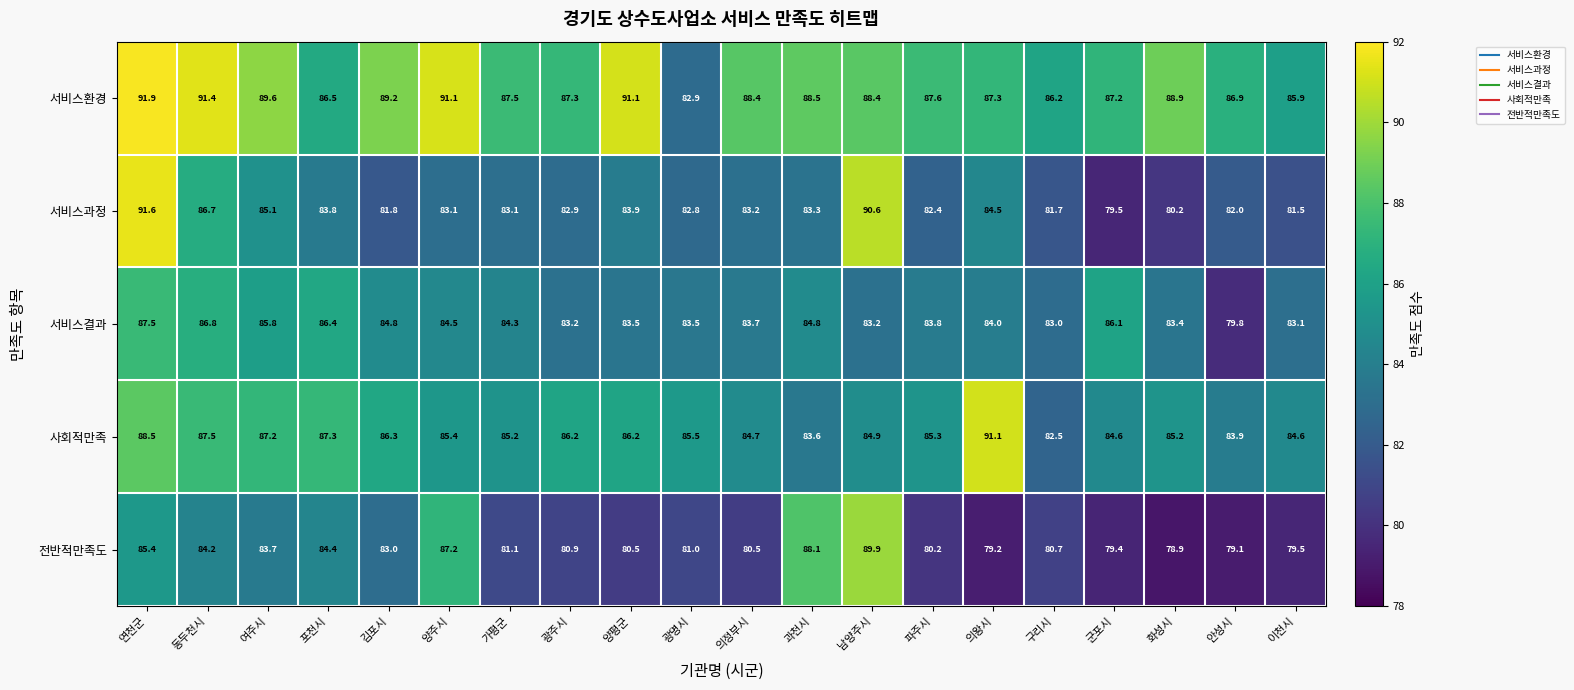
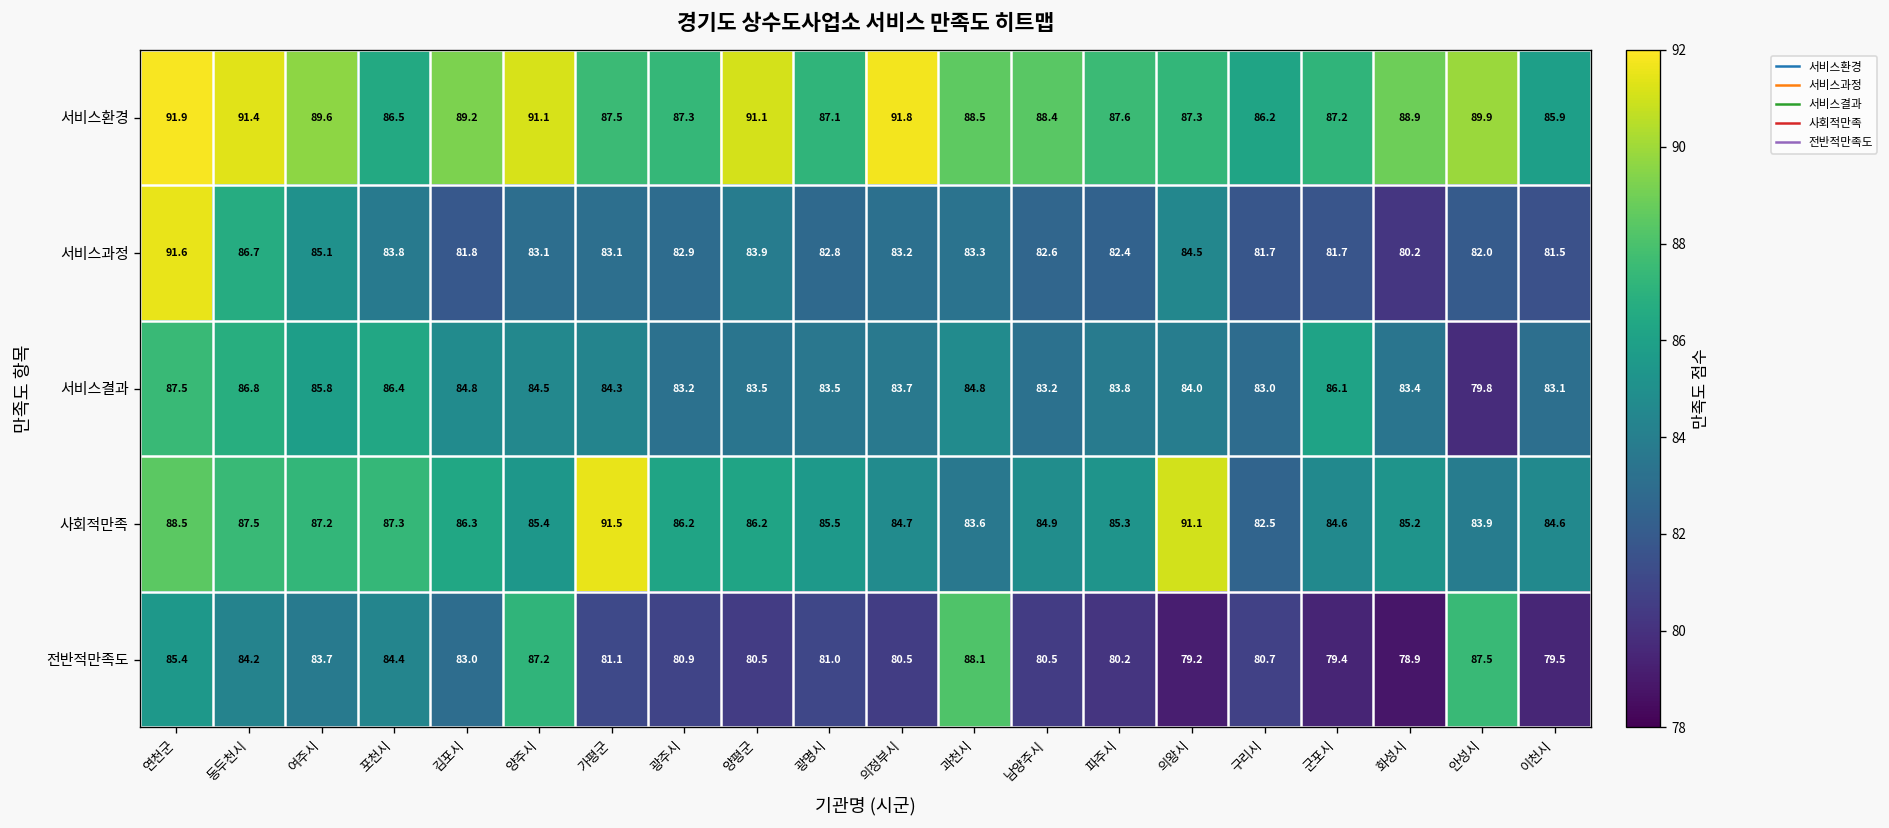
  {
    "서비스환경": {
      "연천군": 91.9,
      "동두천시": 91.4,
      "여주시": 89.6,
      "포천시": 86.5,
      "김포시": 89.2,
      "양주시": 91.1,
      "가평군": 87.5,
      "광주시": 87.3,
      "양평군": 91.1,
-     "광명시": 82.9,
-     "의정부시": 88.4,
+     "광명시": 87.1,
+     "의정부시": 91.8,
      "과천시": 88.5,
      "남양주시": 88.4,
      "파주시": 87.6,
      "의왕시": 87.3,
      "구리시": 86.2,
      "군포시": 87.2,
      "화성시": 88.9,
-     "안성시": 86.9,
+     "안성시": 89.9,
      "이천시": 85.9
    },
    "서비스과정": {
      "연천군": 91.6,
      "동두천시": 86.7,
      "여주시": 85.1,
      "포천시": 83.8,
      "김포시": 81.8,
      "양주시": 83.1,
      "가평군": 83.1,
      "광주시": 82.9,
      "양평군": 83.9,
      "광명시": 82.8,
      "의정부시": 83.2,
      "과천시": 83.3,
-     "남양주시": 90.6,
+     "남양주시": 82.6,
      "파주시": 82.4,
      "의왕시": 84.5,
      "구리시": 81.7,
-     "군포시": 79.5,
+     "군포시": 81.7,
      "화성시": 80.2,
      "안성시": 82.0,
      "이천시": 81.5
    },
    "서비스결과": {
      "연천군": 87.5,
      "동두천시": 86.8,
      "여주시": 85.8,
      "포천시": 86.4,
      "김포시": 84.8,
      "양주시": 84.5,
      "가평군": 84.3,
      "광주시": 83.2,
      "양평군": 83.5,
      "광명시": 83.5,
      "의정부시": 83.7,
      "과천시": 84.8,
      "남양주시": 83.2,
      "파주시": 83.8,
      "의왕시": 84.0,
      "구리시": 83.0,
      "군포시": 86.1,
      "화성시": 83.4,
      "안성시": 79.8,
      "이천시": 83.1
    },
    "사회적만족": {
      "연천군": 88.5,
      "동두천시": 87.5,
      "여주시": 87.2,
      "포천시": 87.3,
      "김포시": 86.3,
      "양주시": 85.4,
-     "가평군": 85.2,
+     "가평군": 91.5,
      "광주시": 86.2,
      "양평군": 86.2,
      "광명시": 85.5,
      "의정부시": 84.7,
      "과천시": 83.6,
      "남양주시": 84.9,
      "파주시": 85.3,
      "의왕시": 91.1,
      "구리시": 82.5,
      "군포시": 84.6,
      "화성시": 85.2,
      "안성시": 83.9,
      "이천시": 84.6
    },
    "전반적만족도": {
      "연천군": 85.4,
      "동두천시": 84.2,
      "여주시": 83.7,
      "포천시": 84.4,
      "김포시": 83.0,
      "양주시": 87.2,
      "가평군": 81.1,
      "광주시": 80.9,
      "양평군": 80.5,
      "광명시": 81.0,
      "의정부시": 80.5,
      "과천시": 88.1,
-     "남양주시": 89.9,
+     "남양주시": 80.5,
      "파주시": 80.2,
      "의왕시": 79.2,
      "구리시": 80.7,
      "군포시": 79.4,
      "화성시": 78.9,
-     "안성시": 79.1,
+     "안성시": 87.5,
      "이천시": 79.5
    }
  }
